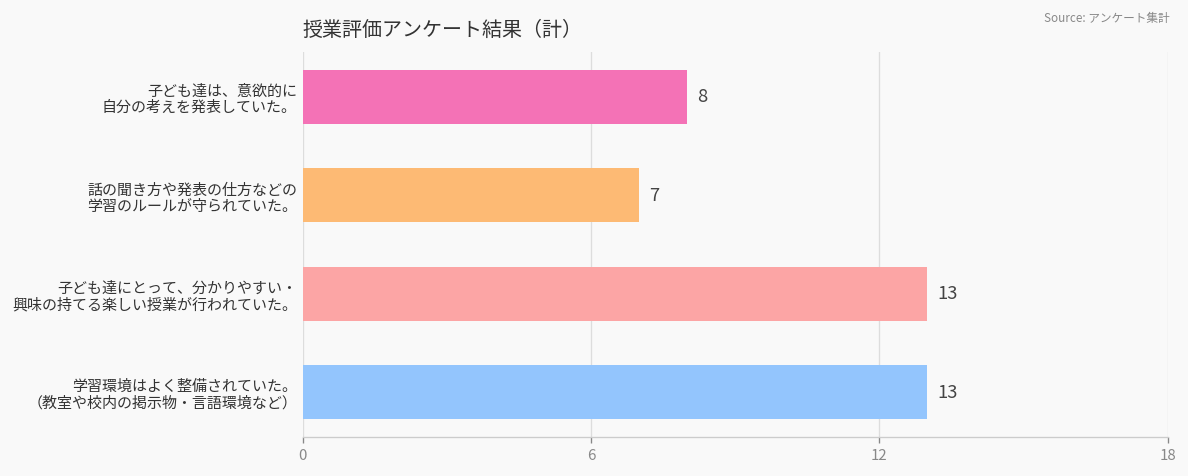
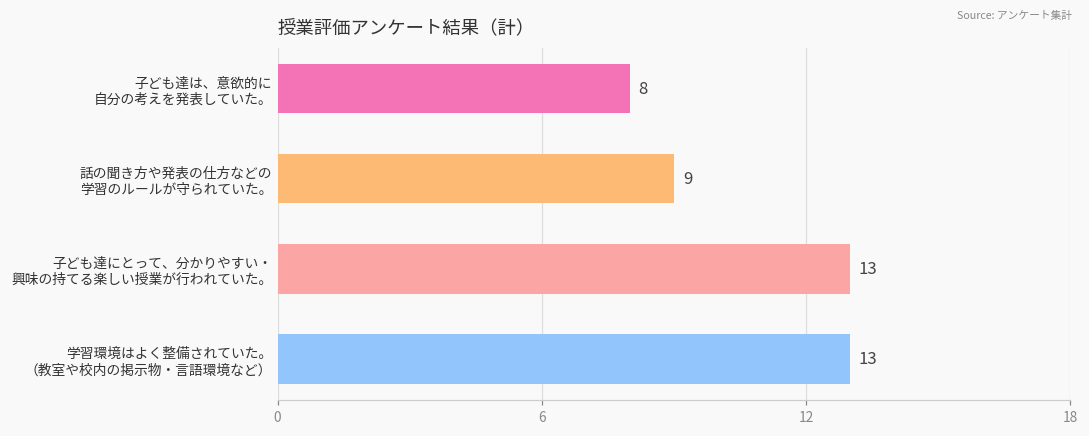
  {
    "子ども達は、意欲的に 自分の考えを発表していた。": 8,
-   "話の聞き方や発表の仕方などの 学習のルールが守られていた。": 7,
+   "話の聞き方や発表の仕方などの 学習のルールが守られていた。": 9,
    "子ども達にとって、分かりやすい・ 興味の持てる楽しい授業が行われていた。": 13,
    "学習環境はよく整備されていた。 （教室や校内の掲示物・言語環境など）": 13
  }
